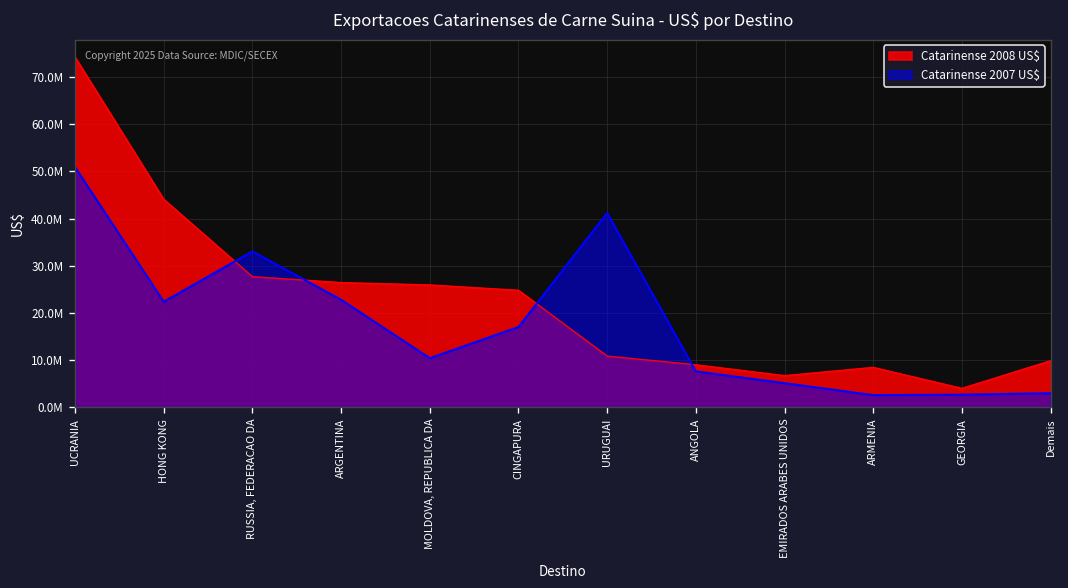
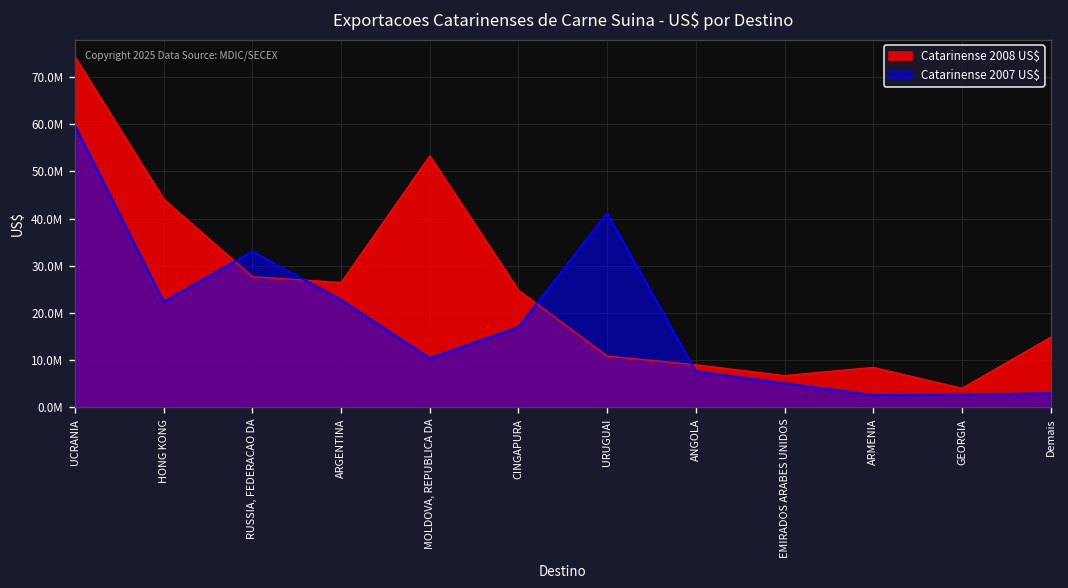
  {
    "Catarinense 2008 US$": {
      "HONG KONG": 44000000,
      "RUSSIA, FEDERACAO DA": 28000000,
      "ARGENTINA": 26000000,
-     "MOLDOVA, REPUBLICA DA": 26000000,
+     "MOLDOVA, REPUBLICA DA": 53000000,
      "CINGAPURA": 25000000,
      "URUGUAI": 11000000,
      "ANGOLA": 9000000,
      "EMIRADOS ARABES UNIDOS": 7000000,
      "ARMENIA": 8000000,
      "GEORGIA": 4000000,
-     "Demais": 10000000
+     "Demais": 15000000
    },
    "Catarinense 2007 US$": {
-     "UCRANIA": 51000000,
+     "UCRANIA": 60000000,
      "HONG KONG": 22000000,
      "RUSSIA, FEDERACAO DA": 33000000,
      "ARGENTINA": 23000000,
      "MOLDOVA, REPUBLICA DA": 10000000,
      "CINGAPURA": 17000000,
      "URUGUAI": 41000000,
      "ANGOLA": 8000000,
      "EMIRADOS ARABES UNIDOS": 5000000,
      "ARMENIA": 3000000,
      "GEORGIA": 3000000,
      "Demais": 3000000
    }
  }
